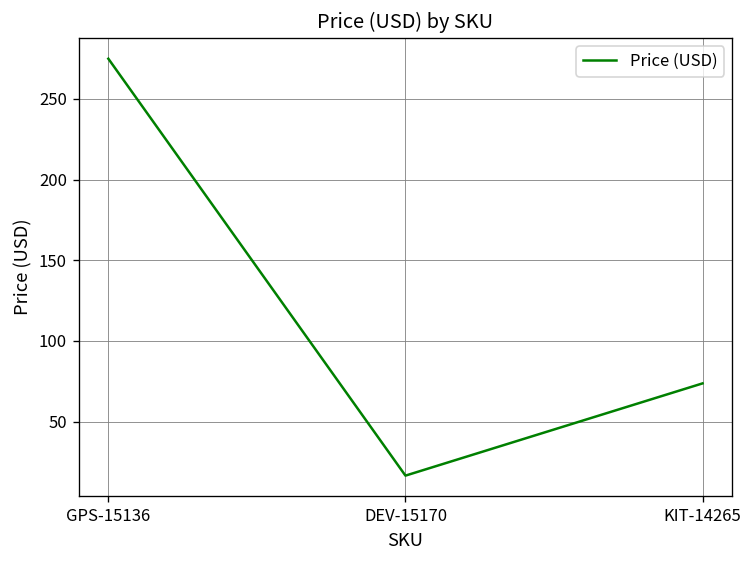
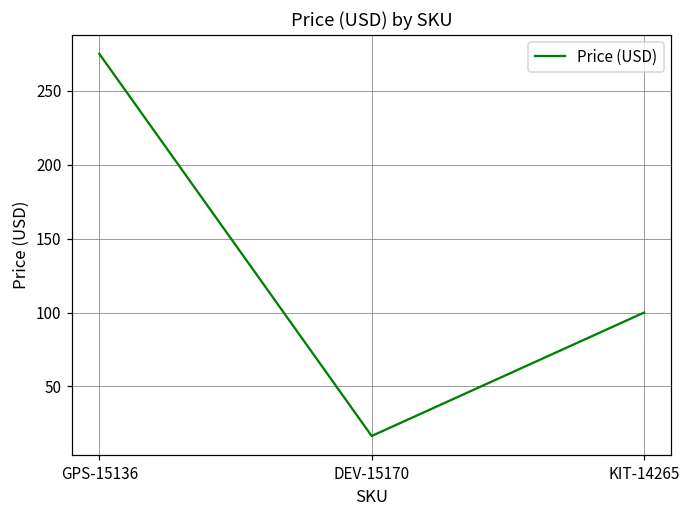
  {
    "GPS-15136": 275,
    "DEV-15170": 17,
-   "KIT-14265": 74
+   "KIT-14265": 100
  }
